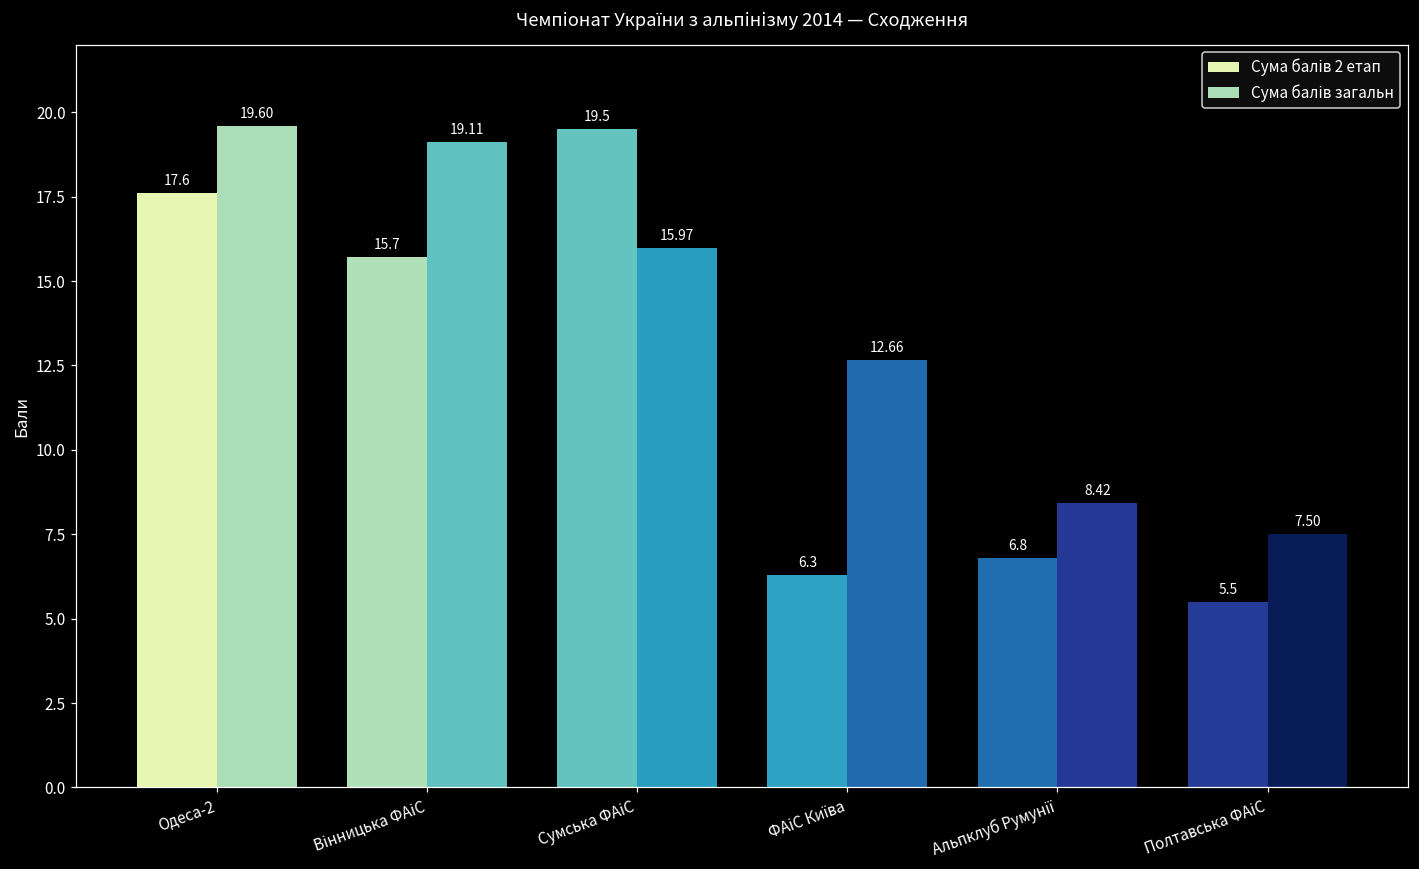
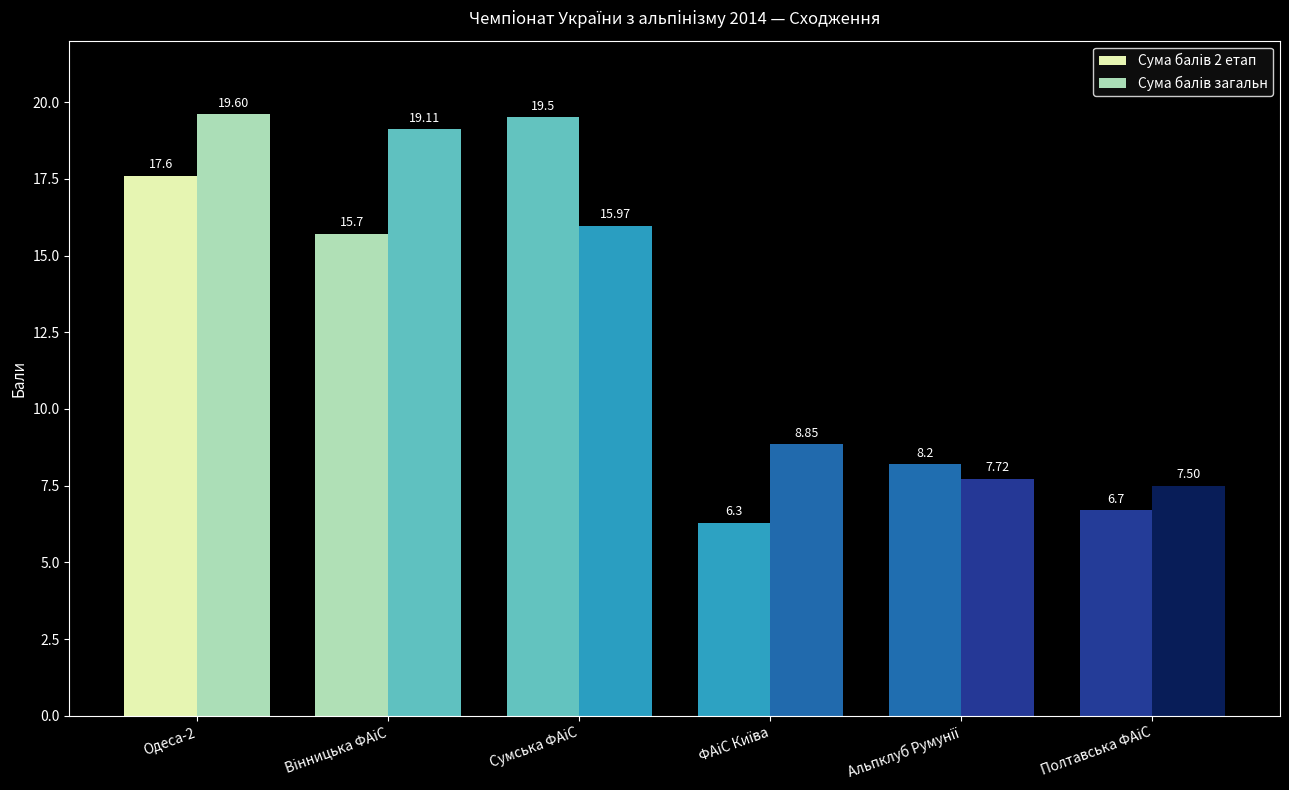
  {
    "Сума балів 2 етап": {
      "Одеса-2": 17.6,
      "Вінницька ФАіС": 15.7,
      "Сумська ФАіС": 19.5,
      "ФАіС Київа": 6.3,
-     "Альпклуб Румунії": 6.8,
-     "Полтавська ФАіС": 5.5
+     "Альпклуб Румунії": 8.2,
+     "Полтавська ФАіС": 6.7
    },
    "Сума балів загальн": {
      "Одеса-2": 19.60,
      "Вінницька ФАіС": 19.11,
      "Сумська ФАіС": 15.97,
-     "ФАіС Київа": 12.66,
-     "Альпклуб Румунії": 8.42,
+     "ФАіС Київа": 8.85,
+     "Альпклуб Румунії": 7.72,
      "Полтавська ФАіС": 7.50
    }
  }
